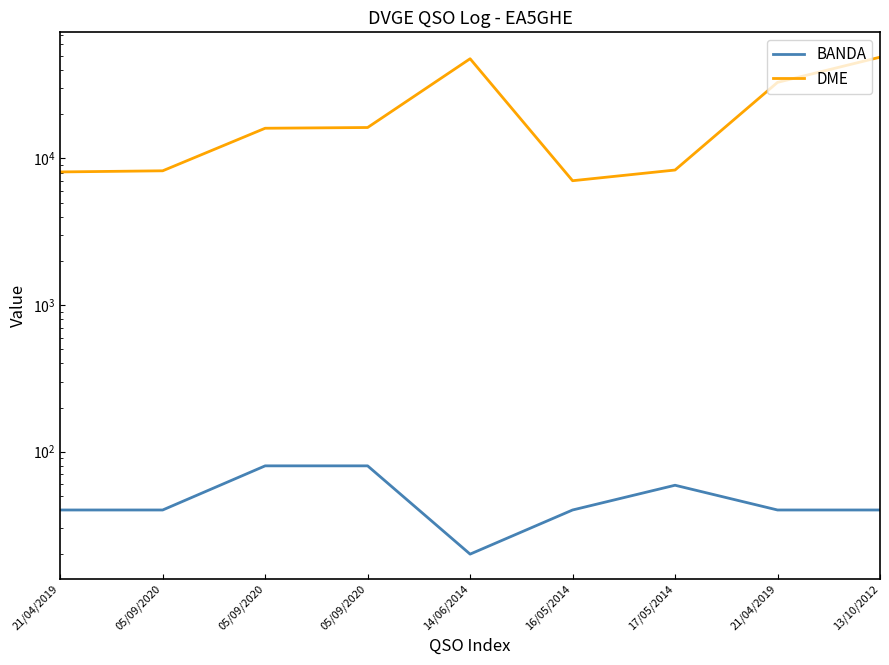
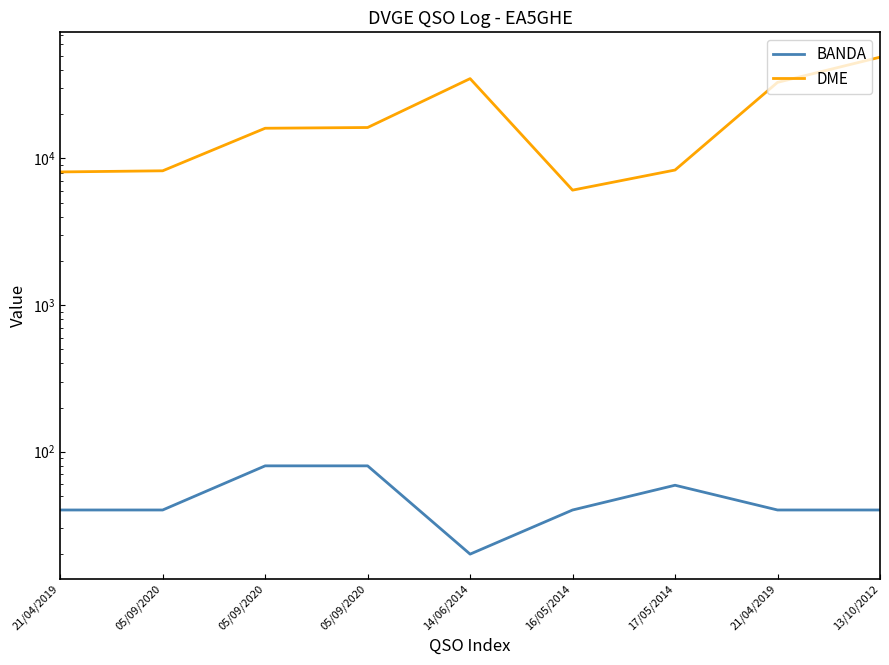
  {
    "BANDA": {
      "14/06/2014": 20,
      "16/05/2014": 40,
      "17/05/2014": 59,
      "13/10/2012": 40
    },
    "DME": {
-     "14/06/2014": 48000,
-     "16/05/2014": 7000,
+     "14/06/2014": 35000,
+     "16/05/2014": 6100,
      "17/05/2014": 8000,
      "13/10/2012": 49000
    }
  }
